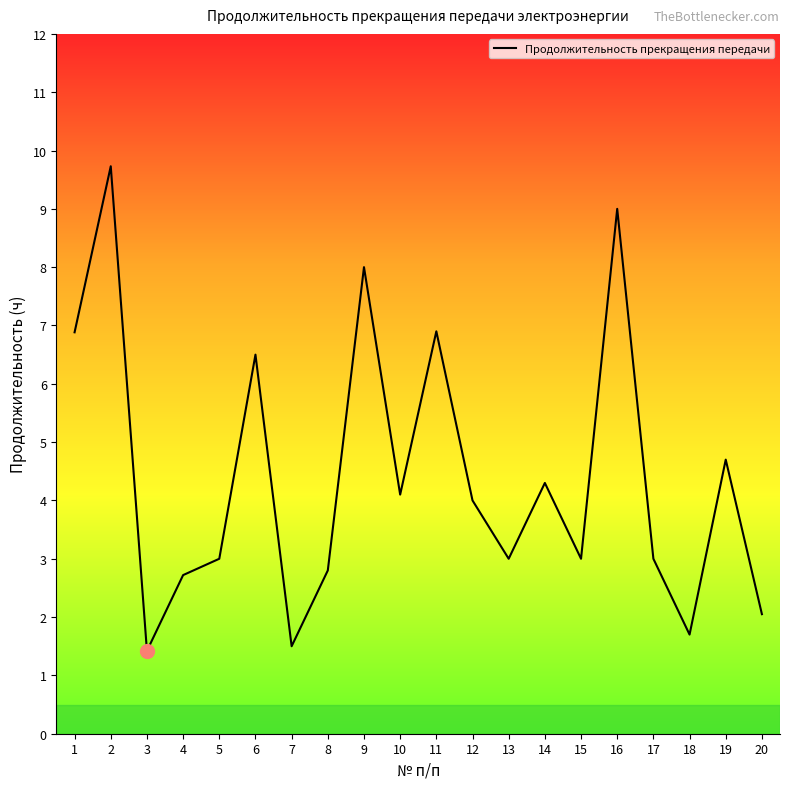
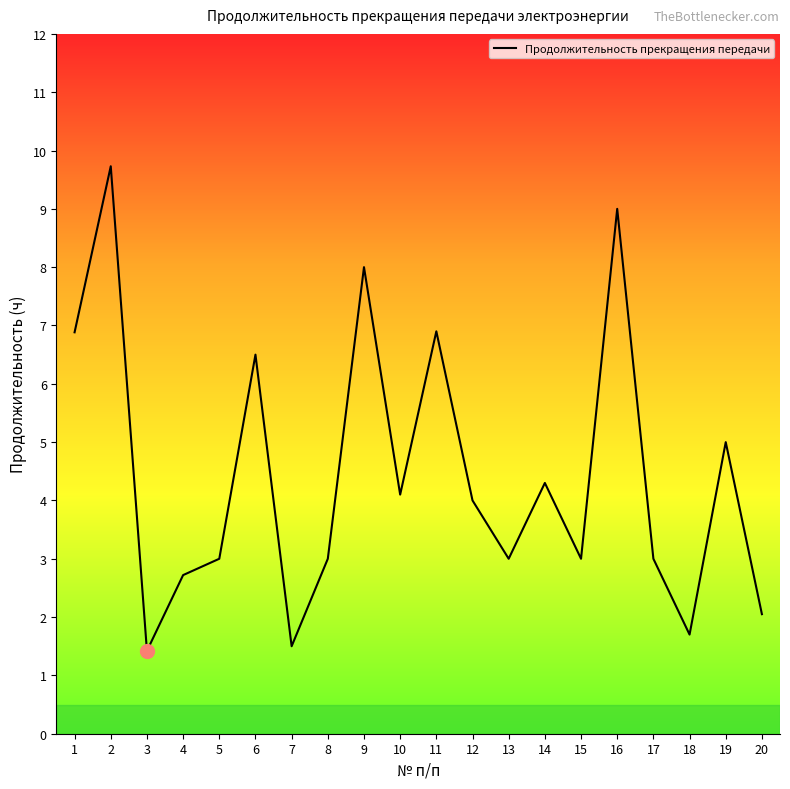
  {
    "Продолжительность прекращения передачи": {
      "1": 6.9,
      "2": 9.7,
      "4": 2.7,
      "5": 3.0,
      "6": 6.5,
      "7": 1.5,
-     "8": 2.8,
+     "8": 3.0,
      "9": 8.0,
      "10": 4.1,
      "11": 6.9,
      "12": 4.0,
      "13": 3.0,
      "14": 4.3,
      "15": 3.0,
      "16": 9.0,
      "17": 3.0,
      "18": 1.7,
-     "19": 4.7,
+     "19": 5.0,
      "20": 2.1
    }
  }
